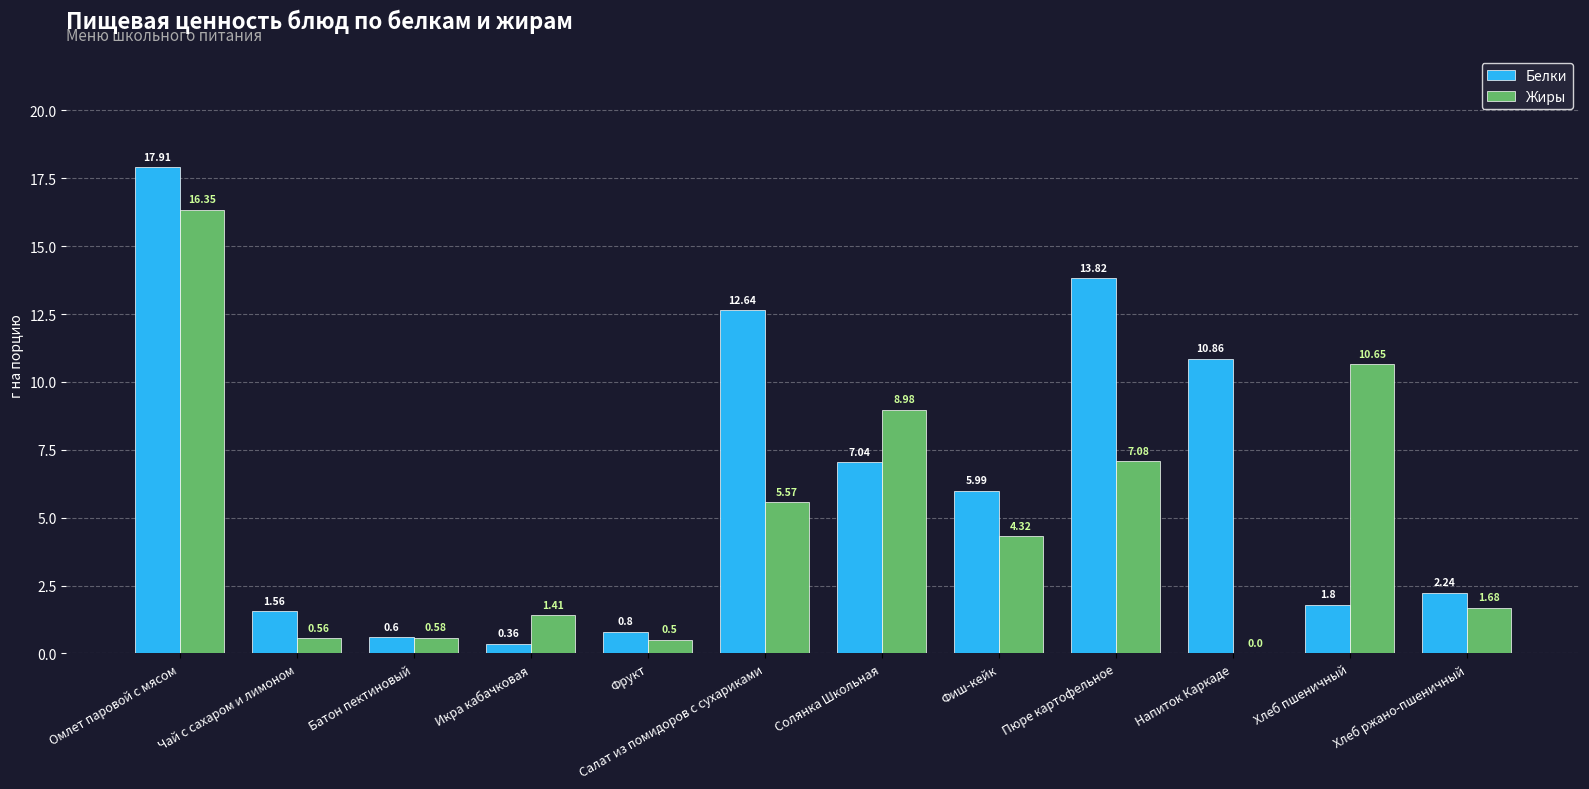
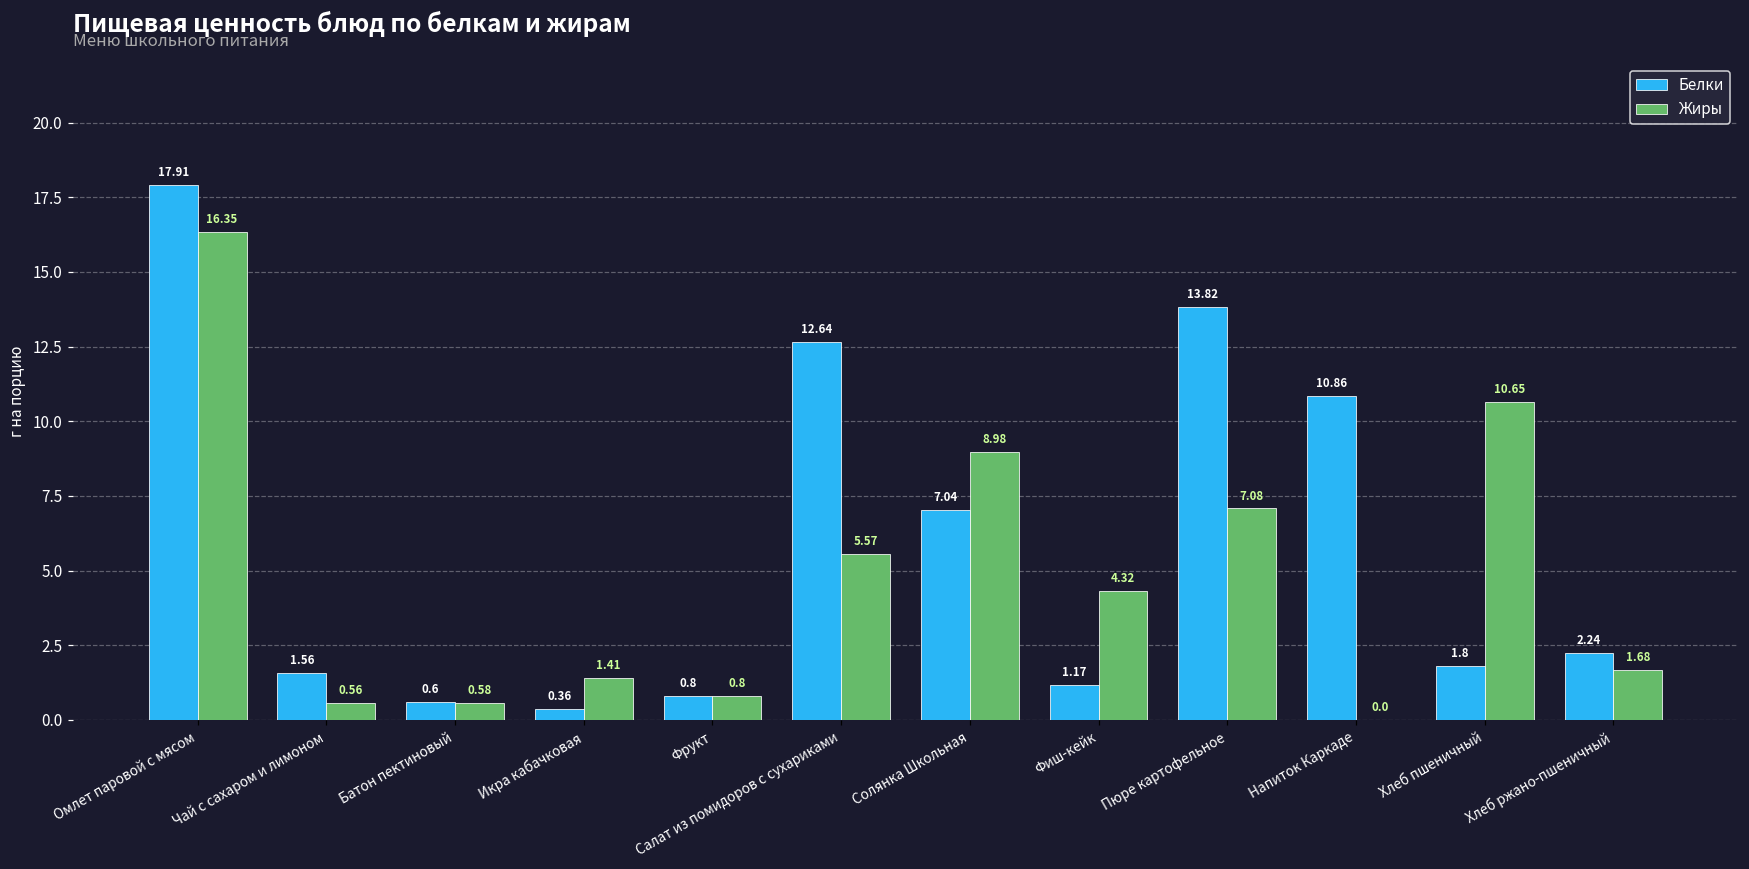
  {
    "Белки": {
      "Омлет паровой с мясом": 17.91,
      "Чай с сахаром и лимоном": 1.56,
      "Батон пектиновый": 0.6,
      "Икра кабачковая": 0.36,
      "Фрукт": 0.8,
      "Салат из помидоров с сухариками": 12.64,
      "Солянка Школьная": 7.04,
-     "Фиш-кейк": 5.99,
+     "Фиш-кейк": 1.17,
      "Пюре картофельное": 13.82,
      "Напиток Каркаде": 10.86,
      "Хлеб пшеничный": 1.8,
      "Хлеб ржано-пшеничный": 2.24
    },
    "Жиры": {
      "Омлет паровой с мясом": 16.35,
      "Чай с сахаром и лимоном": 0.56,
      "Батон пектиновый": 0.58,
      "Икра кабачковая": 1.41,
-     "Фрукт": 0.5,
+     "Фрукт": 0.8,
      "Салат из помидоров с сухариками": 5.57,
      "Солянка Школьная": 8.98,
      "Фиш-кейк": 4.32,
      "Пюре картофельное": 7.08,
      "Напиток Каркаде": 0.0,
      "Хлеб пшеничный": 10.65,
      "Хлеб ржано-пшеничный": 1.68
    }
  }
